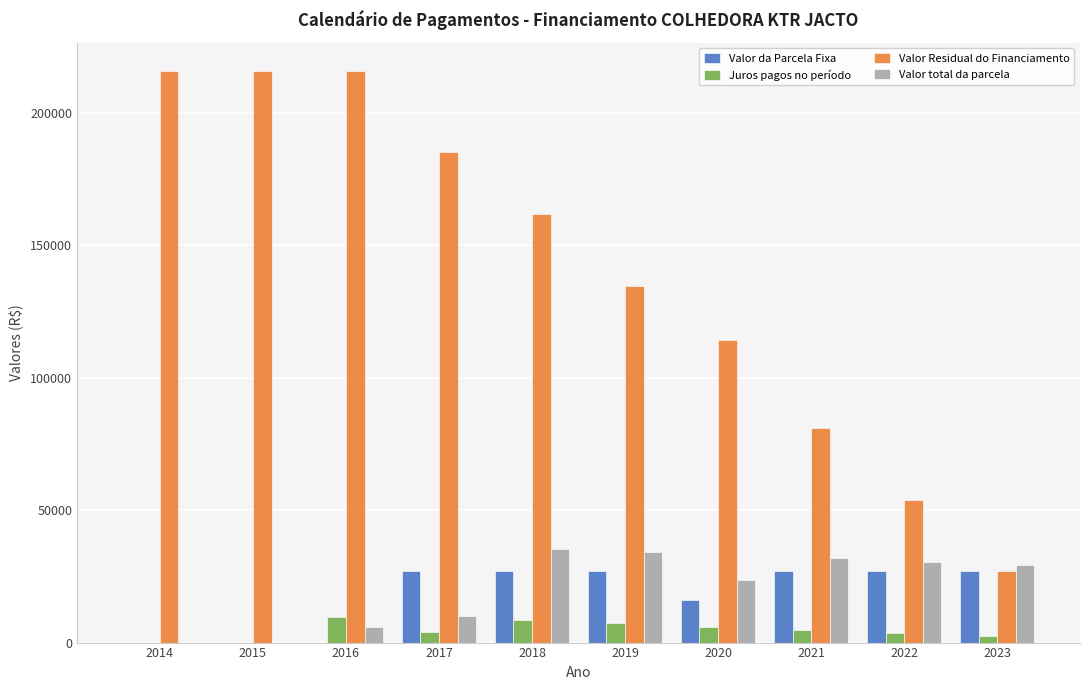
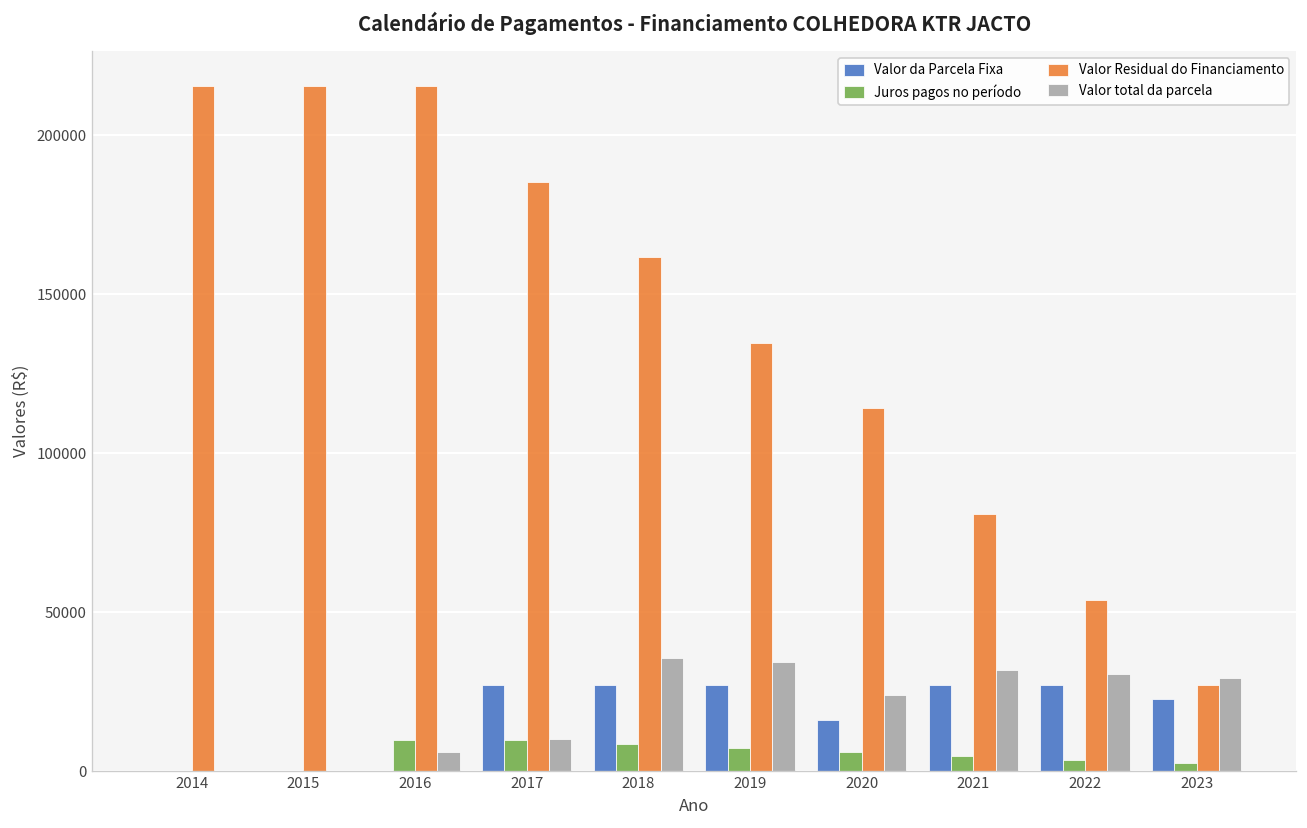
  {
    "Valor da Parcela Fixa": {
      "2014": 0,
      "2015": 0,
      "2016": 0,
      "2017": 27000,
      "2018": 27000,
      "2019": 27000,
      "2020": 16000,
      "2021": 27000,
      "2022": 27000,
-     "2023": 27000
+     "2023": 23000
    },
    "Juros pagos no período": {
      "2014": 0,
      "2015": 0,
      "2016": 10000,
-     "2017": 4000,
+     "2017": 10000,
      "2018": 8000,
      "2019": 7000,
      "2020": 6000,
      "2021": 5000,
      "2022": 4000,
      "2023": 2000
    },
    "Valor Residual do Financiamento": {
      "2014": 216000,
      "2015": 216000,
      "2016": 216000,
      "2017": 185000,
      "2018": 162000,
      "2019": 135000,
      "2020": 114000,
      "2021": 81000,
      "2022": 54000,
      "2023": 27000
    },
    "Valor total da parcela": {
      "2014": 0,
      "2015": 0,
      "2016": 6000,
      "2017": 10000,
      "2018": 35000,
      "2019": 34000,
      "2020": 24000,
      "2021": 32000,
      "2022": 31000,
      "2023": 29000
    }
  }
